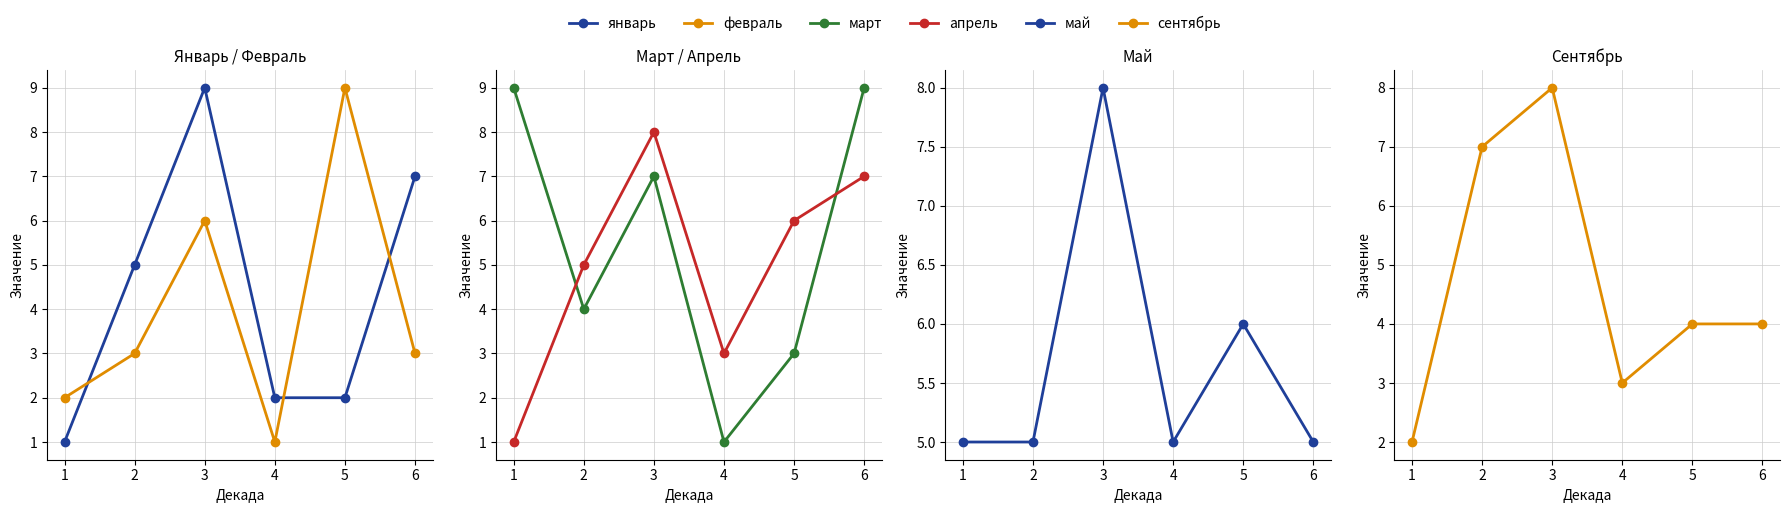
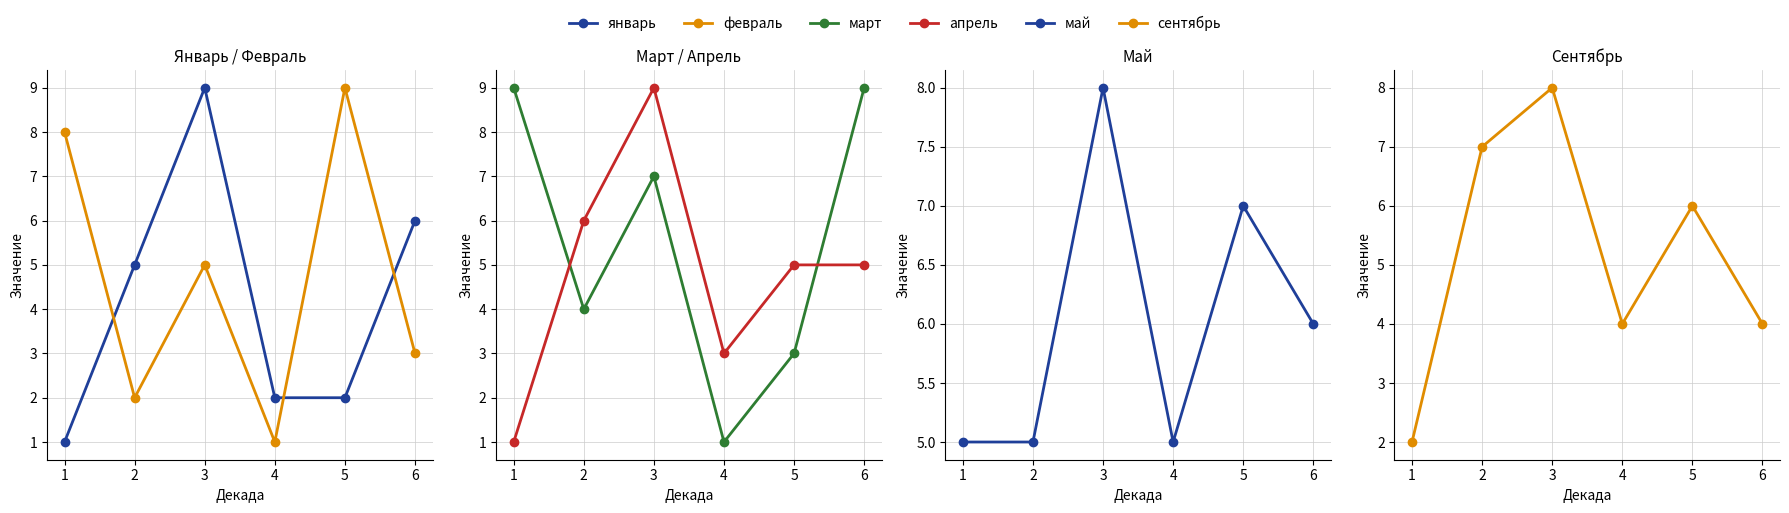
  {
    "Январь / Февраль": {
      "январь": {
        "1": 1,
        "2": 5,
        "3": 9,
        "4": 2,
        "5": 2,
-       "6": 7
+       "6": 6
      },
      "февраль": {
-       "1": 2,
-       "2": 3,
-       "3": 6,
+       "1": 8,
+       "2": 2,
+       "3": 5,
        "4": 1,
        "5": 9,
        "6": 3
      }
    },
    "Март / Апрель": {
      "март": {
        "1": 9,
        "2": 4,
        "3": 7,
        "4": 1,
        "5": 3,
        "6": 9
      },
      "апрель": {
        "1": 1,
-       "2": 5,
-       "3": 8,
+       "2": 6,
+       "3": 9,
        "4": 3,
-       "5": 6,
-       "6": 7
+       "5": 5,
+       "6": 5
      }
    },
    "Май": {
      "1": 5,
      "2": 5,
      "3": 8,
      "4": 5,
-     "5": 6,
-     "6": 5
+     "5": 7,
+     "6": 6
    },
    "Сентябрь": {
      "1": 2,
      "2": 7,
      "3": 8,
-     "4": 3,
-     "5": 4,
+     "4": 4,
+     "5": 6,
      "6": 4
    }
  }
